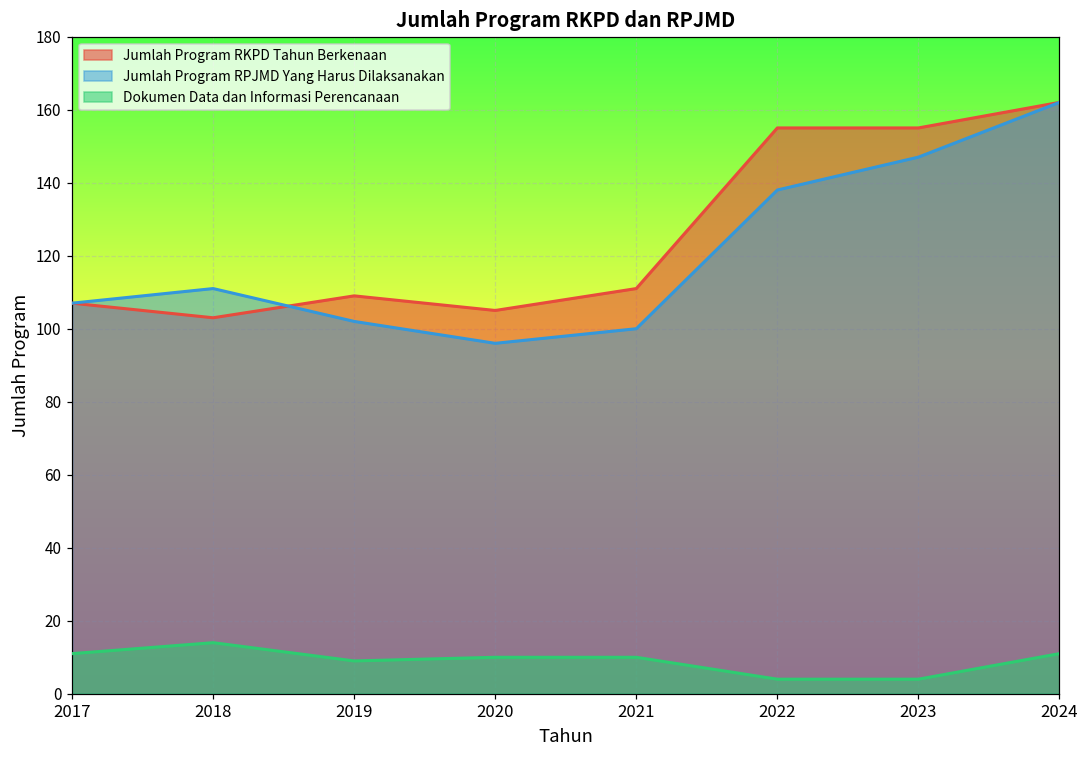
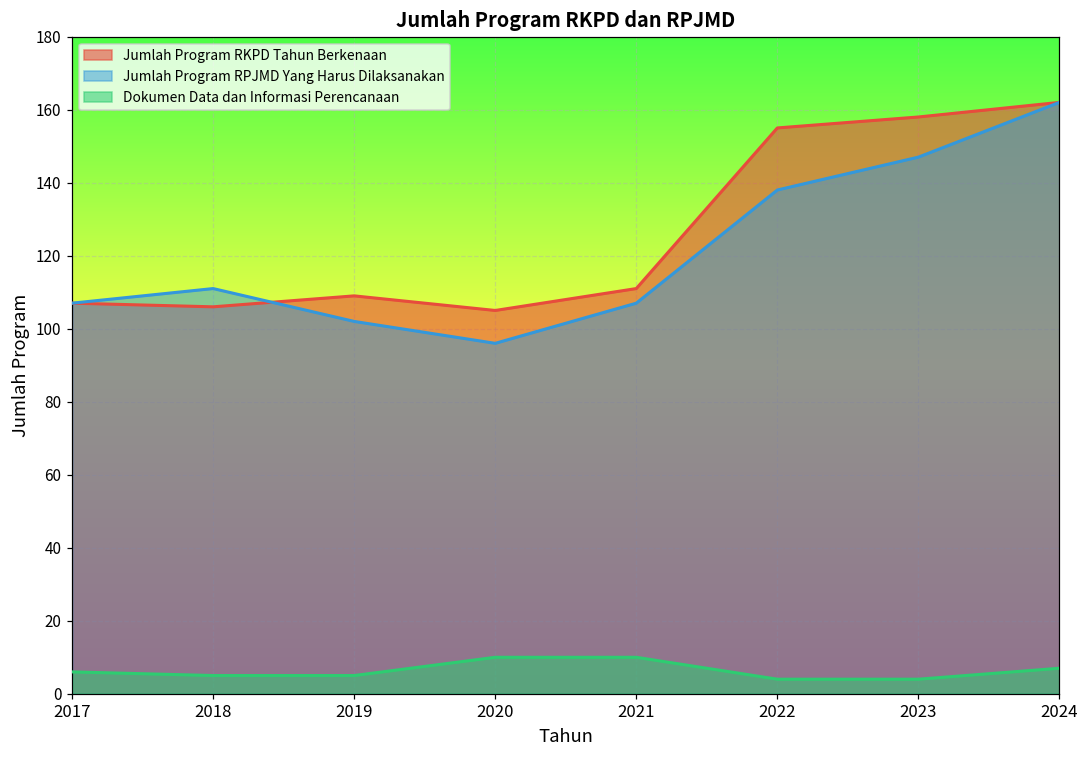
  {
    "Jumlah Program RKPD Tahun Berkenaan": {
-     "2018": 103,
+     "2018": 106,
      "2019": 109,
      "2020": 105,
      "2021": 111,
      "2022": 155,
-     "2023": 155
+     "2023": 158
    },
    "Jumlah Program RPJMD Yang Harus Dilaksanakan": {
      "2018": 111,
      "2019": 102,
      "2020": 96,
-     "2021": 100,
+     "2021": 107,
      "2022": 138,
      "2023": 147
    },
    "Dokumen Data dan Informasi Perencanaan": {
-     "2017": 11,
-     "2018": 14,
-     "2019": 9,
+     "2017": 6,
+     "2018": 5,
+     "2019": 5,
      "2020": 10,
      "2021": 10,
      "2022": 4,
      "2023": 4,
-     "2024": 11
+     "2024": 7
    }
  }
